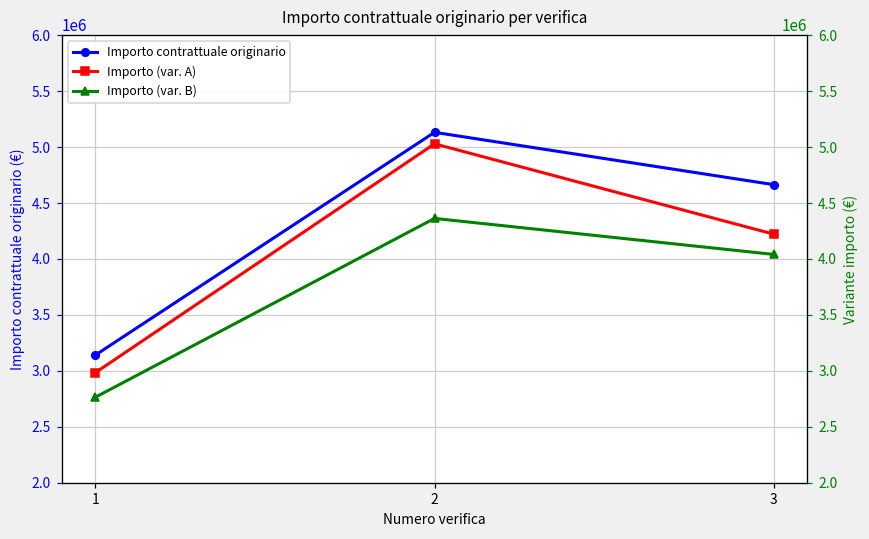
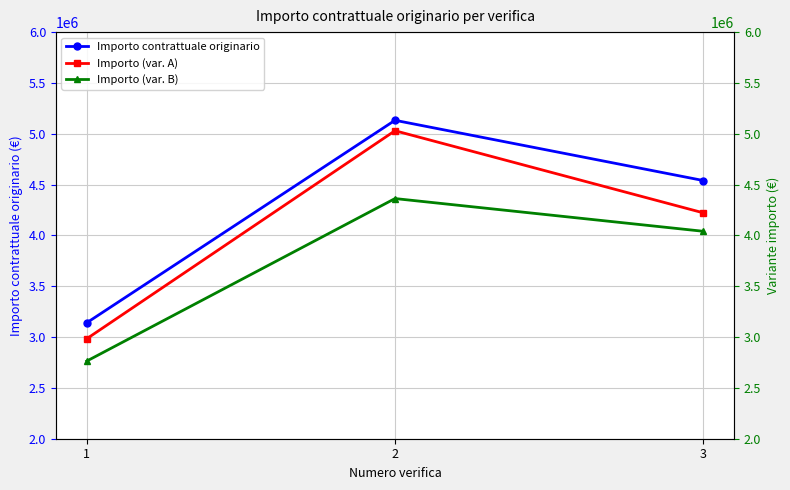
  {
    "Importo contrattuale originario": {
      "1": 3140000,
      "2": 5130000,
-     "3": 4660000
+     "3": 4540000
    },
    "Importo (var. A)": {
      "1": 2980000,
      "2": 5030000,
      "3": 4220000
    },
    "Importo (var. B)": {
      "1": 2760000,
      "2": 4360000,
      "3": 4040000
    }
  }
